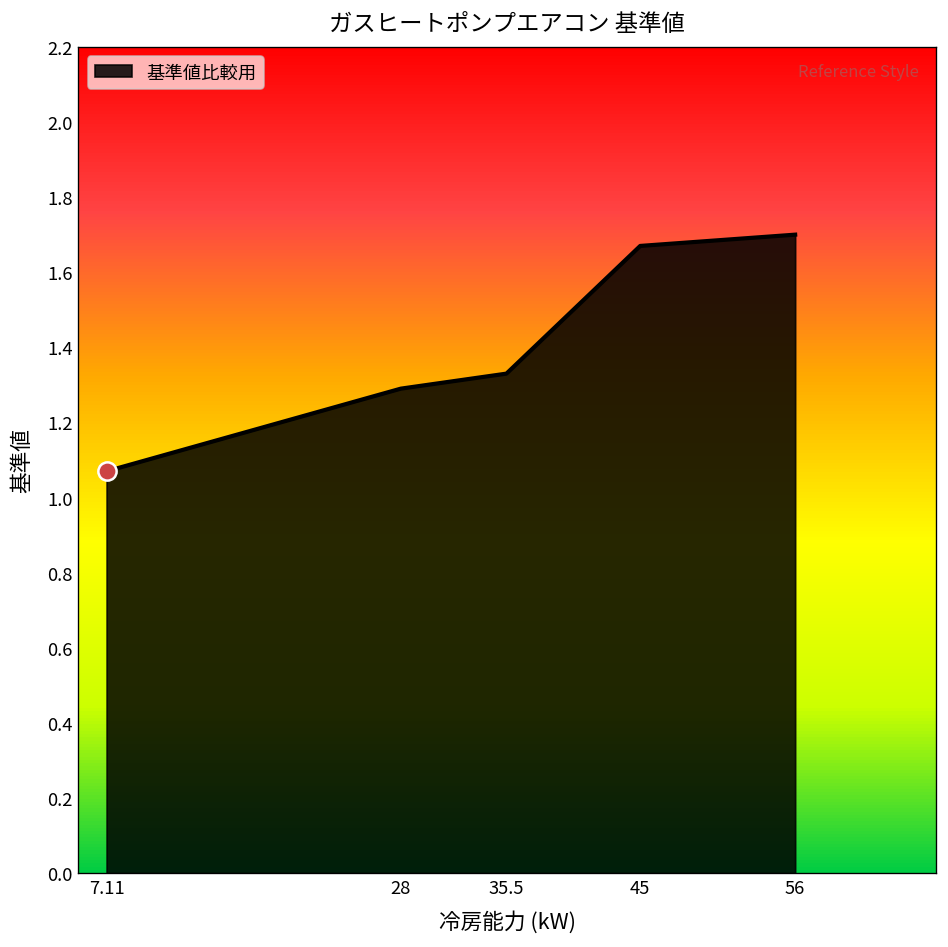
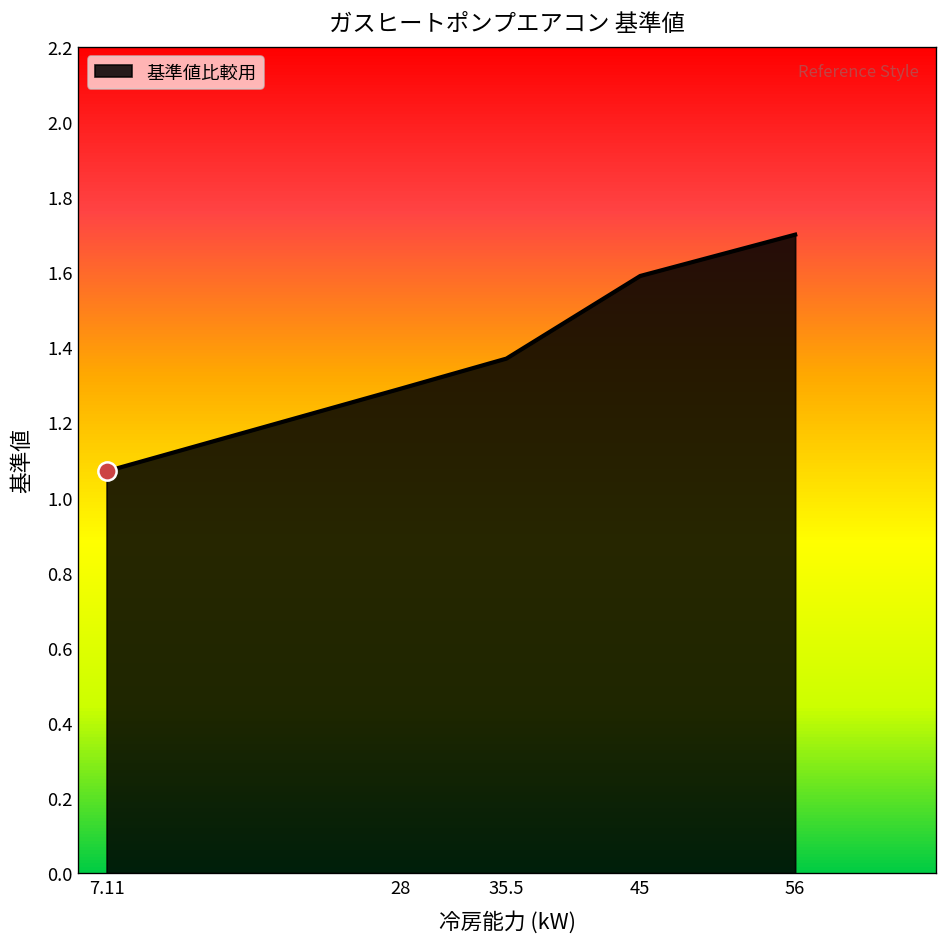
  {
    "基準値比較用": {
      "28": 1.29,
-     "35.5": 1.33,
-     "45": 1.67,
+     "35.5": 1.37,
+     "45": 1.59,
      "56": 1.70
    }
  }
